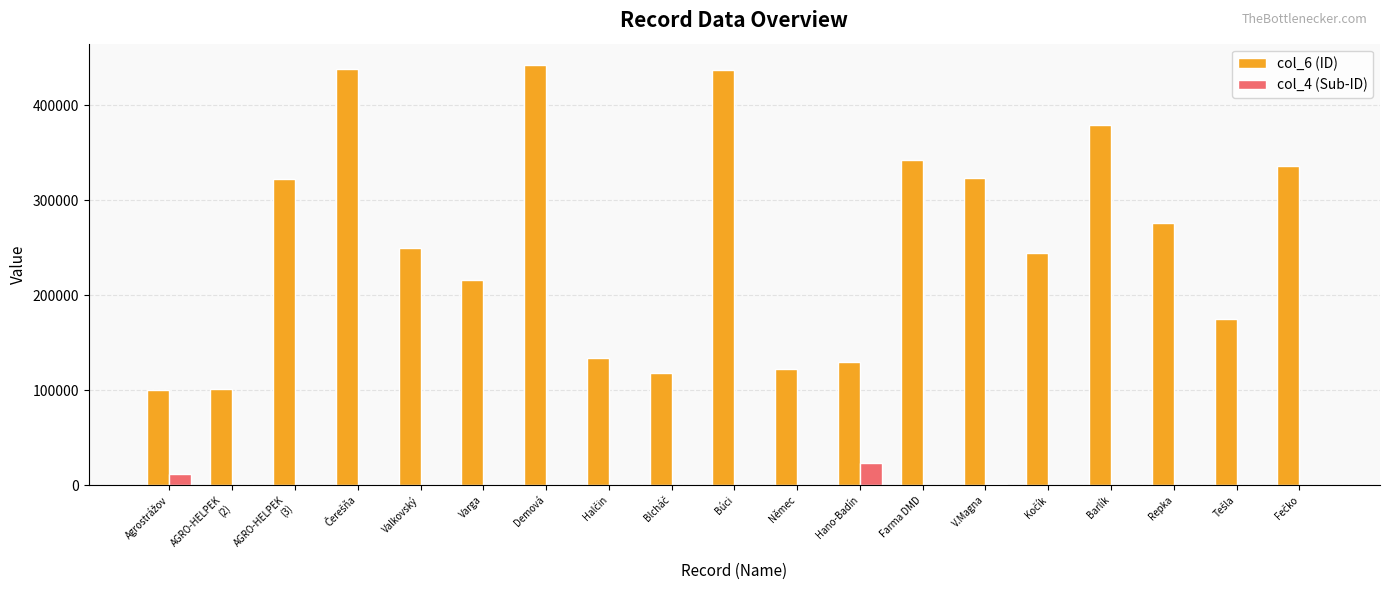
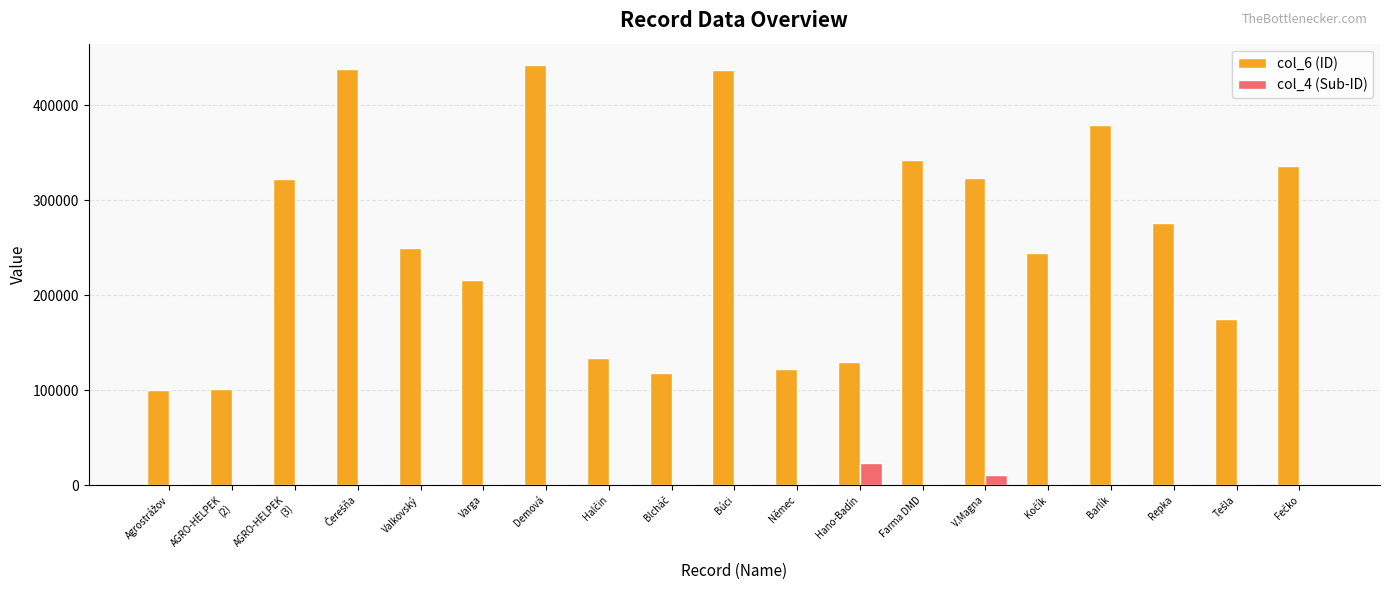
  {
    "col_6 (ID)": {
      "Agrostrážov": 100000,
      "AGRO-HELPEK (2)": 100000,
      "AGRO-HELPEK (3)": 320000,
      "Čerešňa": 440000,
      "Valkovský": 250000,
      "Varga": 220000,
      "Demová": 440000,
      "Halčin": 130000,
      "Blcháč": 120000,
      "Búci": 440000,
      "Němec": 120000,
      "Hano-Badín": 130000,
      "Farma DMD": 340000,
      "V.Magna": 320000,
      "Kočík": 240000,
      "Barlík": 380000,
      "Repka": 280000,
      "Tešla": 180000,
      "Fečko": 340000
    },
    "col_4 (Sub-ID)": {
-     "Agrostrážov": 10000,
+     "Agrostrážov": 0,
      "Hano-Badín": 20000,
-     "V.Magna": 0
+     "V.Magna": 10000
    }
  }
